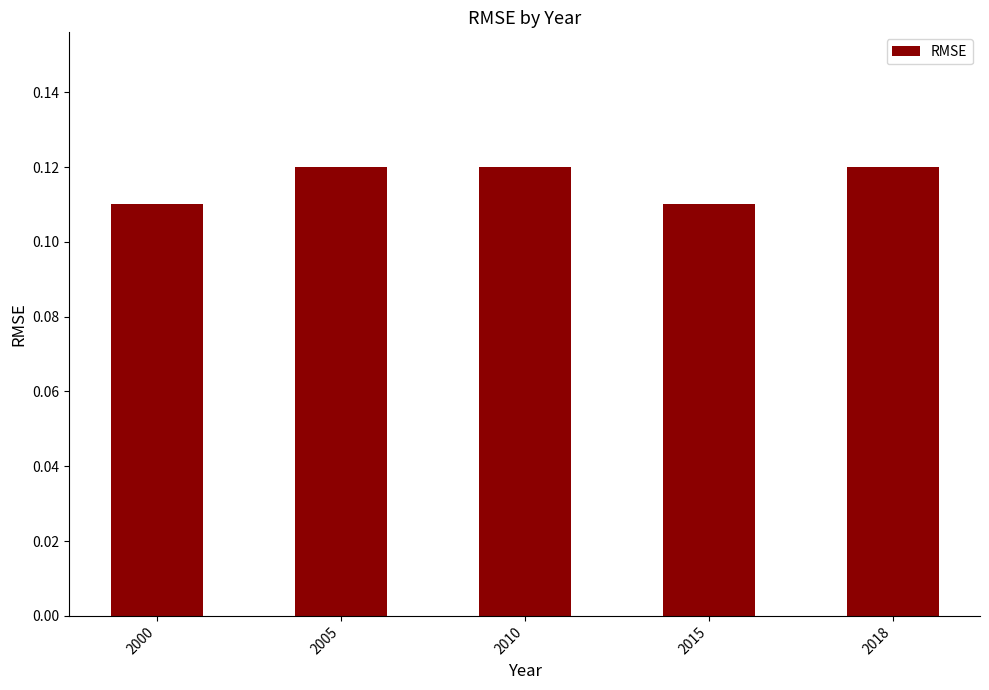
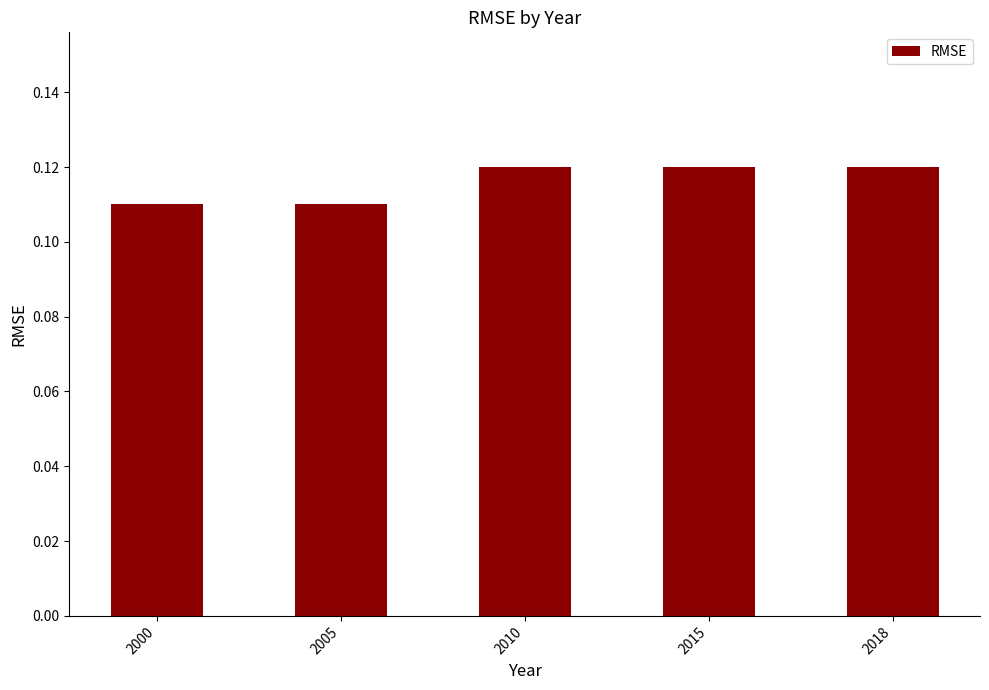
  {
    "2000": 0.11,
-   "2005": 0.12,
+   "2005": 0.11,
    "2010": 0.12,
-   "2015": 0.11,
+   "2015": 0.12,
    "2018": 0.12
  }
